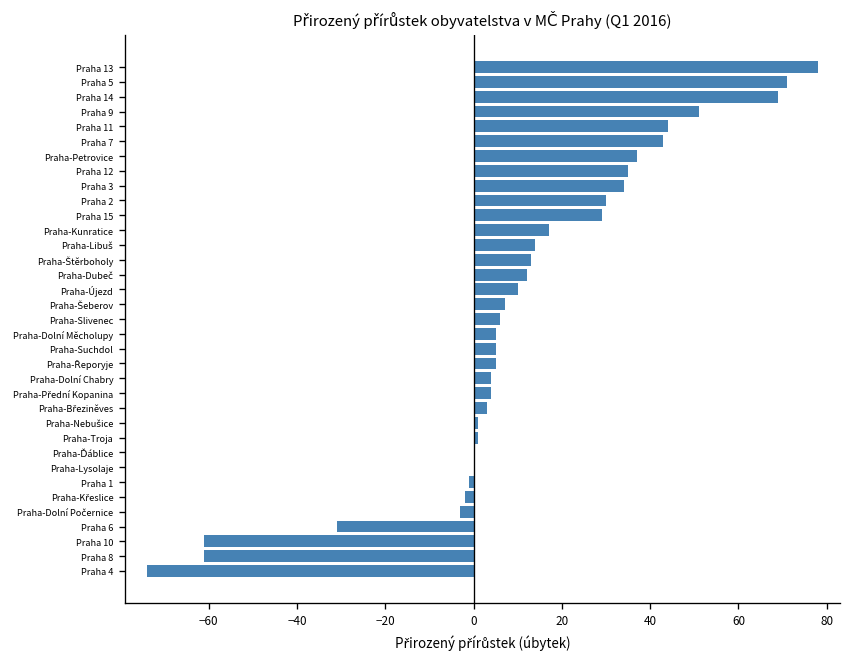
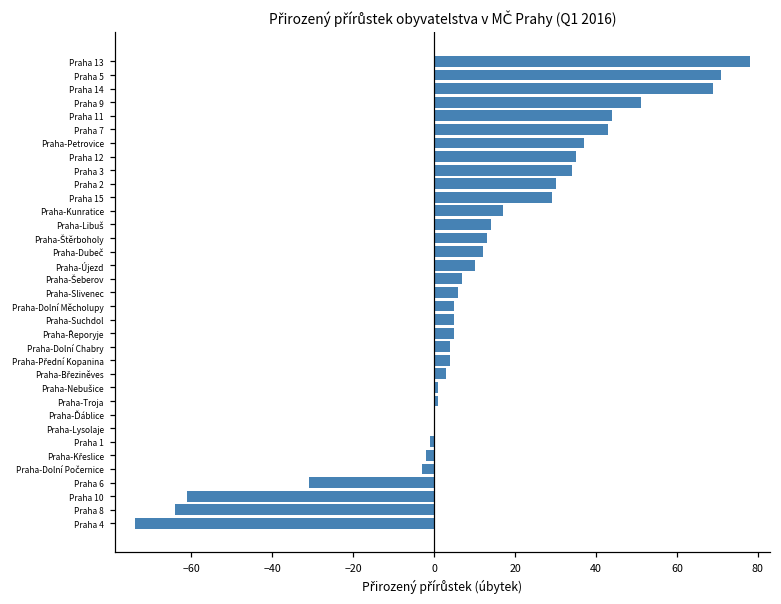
  {
    "Praha 13": 78,
    "Praha 5": 71,
    "Praha 14": 69,
    "Praha 9": 51,
    "Praha 11": 44,
    "Praha 7": 43,
    "Praha-Petrovice": 37,
    "Praha 12": 35,
    "Praha 3": 34,
    "Praha 2": 30,
    "Praha 15": 29,
    "Praha-Kunratice": 17,
    "Praha-Libuš": 14,
    "Praha-Štěrboholy": 13,
    "Praha-Dubeč": 12,
    "Praha-Újezd": 10,
    "Praha-Šeberov": 7,
    "Praha-Slivenec": 6,
    "Praha-Dolní Měcholupy": 5,
    "Praha-Suchdol": 5,
    "Praha-Řeporyje": 5,
    "Praha-Dolní Chabry": 4,
    "Praha-Přední Kopanina": 4,
    "Praha-Březiněves": 3,
    "Praha-Nebušice": 1,
    "Praha-Troja": 1,
    "Praha-Ďáblice": 0,
    "Praha-Lysolaje": 0,
    "Praha 1": -1,
    "Praha-Křeslice": -2,
    "Praha-Dolní Počernice": -3,
    "Praha 6": -31,
    "Praha 10": -61,
-   "Praha 8": -61,
+   "Praha 8": -64,
    "Praha 4": -74
  }
